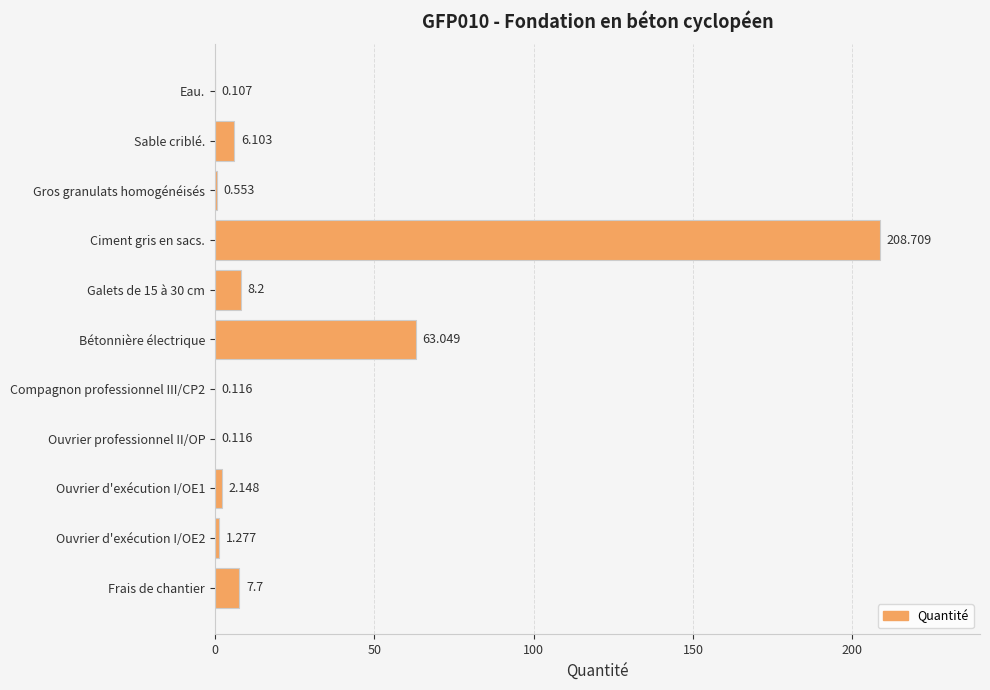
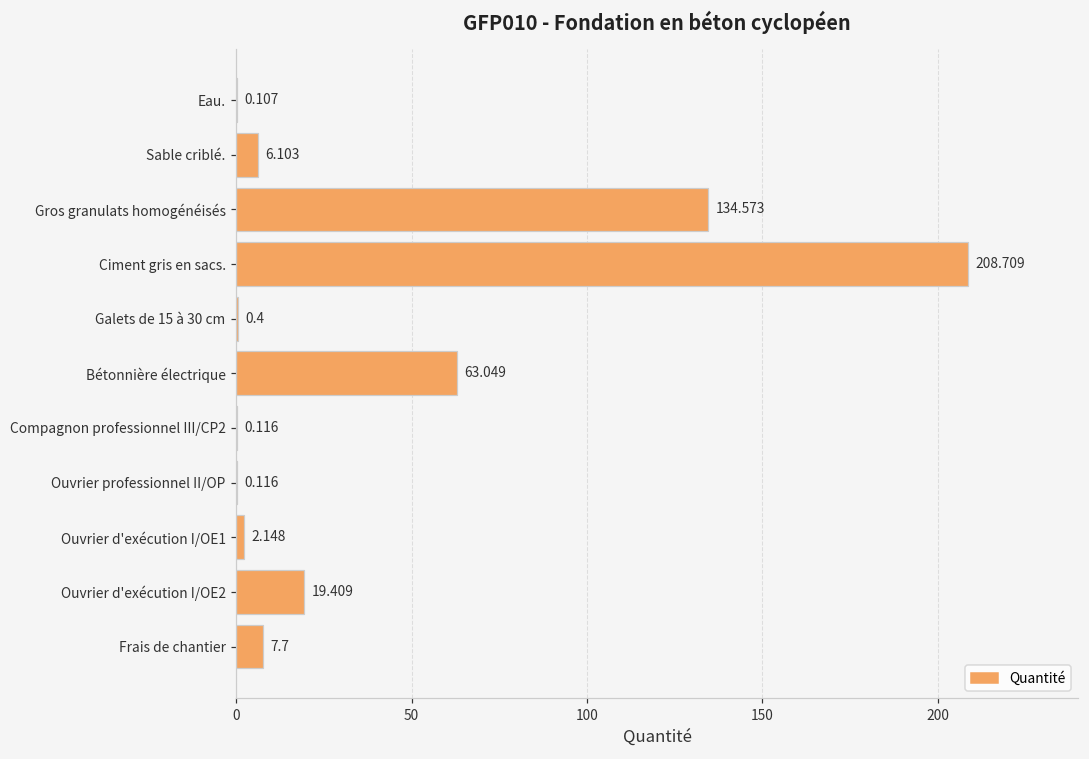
  {
    "Eau.": 0.107,
    "Sable criblé.": 6.103,
-   "Gros granulats homogénéisés": 0.553,
+   "Gros granulats homogénéisés": 134.573,
    "Ciment gris en sacs.": 208.709,
-   "Galets de 15 à 30 cm": 8.2,
+   "Galets de 15 à 30 cm": 0.4,
    "Bétonnière électrique": 63.049,
    "Compagnon professionnel III/CP2": 0.116,
    "Ouvrier professionnel II/OP": 0.116,
    "Ouvrier d'exécution I/OE1": 2.148,
-   "Ouvrier d'exécution I/OE2": 1.277,
+   "Ouvrier d'exécution I/OE2": 19.409,
    "Frais de chantier": 7.7
  }
